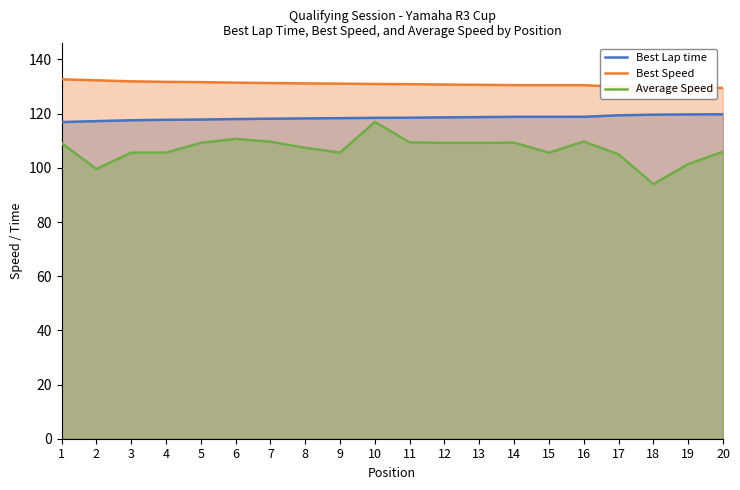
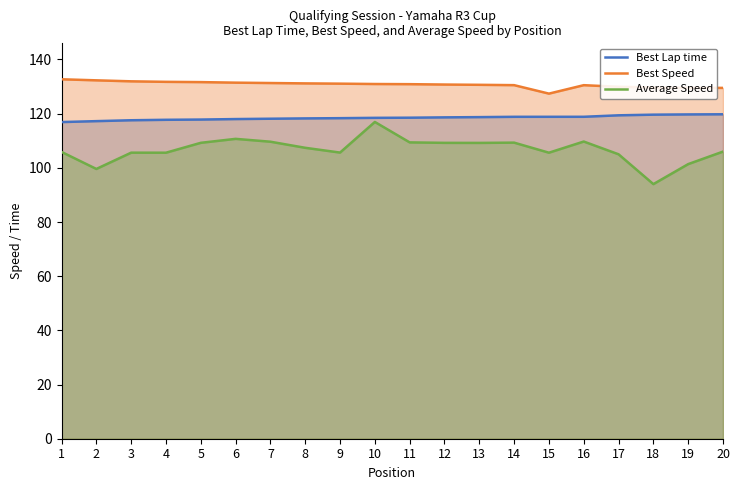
  {
    "Best Lap time": {
      "1": 117,
      "2": 117,
      "3": 118,
      "4": 118,
      "5": 118,
      "6": 118,
      "7": 118,
      "8": 118,
      "9": 118,
      "10": 118,
      "11": 119,
      "12": 119,
      "13": 119,
      "14": 119,
      "15": 119,
      "16": 119,
      "17": 119,
      "18": 120,
      "19": 120,
      "20": 120
    },
    "Best Speed": {
      "1": 133,
      "2": 132,
      "3": 132,
      "4": 132,
      "5": 132,
      "6": 131,
      "7": 131,
      "8": 131,
      "9": 131,
      "10": 131,
      "11": 131,
      "12": 131,
      "13": 131,
      "14": 131,
-     "15": 131,
+     "15": 127,
      "16": 131,
      "20": 130
    },
    "Average Speed": {
-     "1": 109,
+     "1": 106,
      "2": 100,
      "3": 106,
      "4": 106,
      "5": 109,
      "6": 111,
      "7": 110,
      "8": 107,
      "9": 106,
      "10": 117,
      "11": 109,
      "12": 109,
      "13": 109,
      "14": 109,
      "15": 106,
      "16": 110,
      "17": 105,
      "18": 94,
      "19": 101,
      "20": 106
    }
  }
